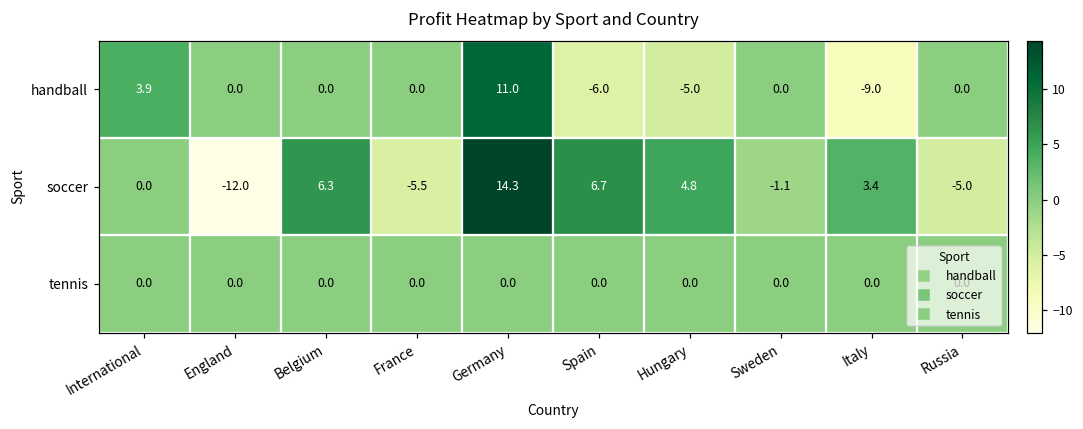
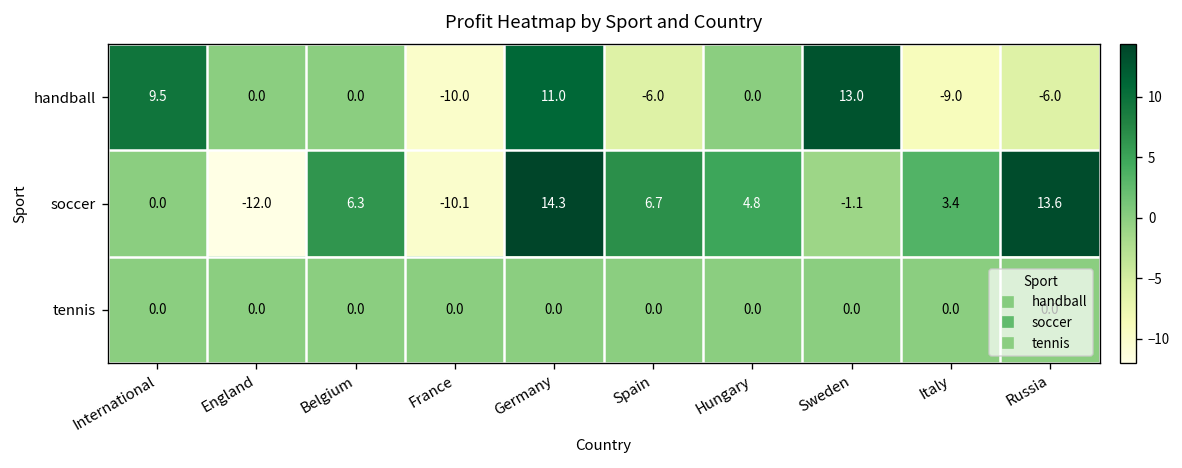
  {
    "handball": {
-     "International": 3.9,
+     "International": 9.5,
      "England": 0.0,
      "Belgium": 0.0,
-     "France": 0.0,
+     "France": -10.0,
      "Germany": 11.0,
      "Spain": -6.0,
-     "Hungary": -5.0,
-     "Sweden": 0.0,
+     "Hungary": 0.0,
+     "Sweden": 13.0,
      "Italy": -9.0,
-     "Russia": 0.0
+     "Russia": -6.0
    },
    "soccer": {
      "International": 0.0,
      "England": -12.0,
      "Belgium": 6.3,
-     "France": -5.5,
+     "France": -10.1,
      "Germany": 14.3,
      "Spain": 6.7,
      "Hungary": 4.8,
      "Sweden": -1.1,
      "Italy": 3.4,
-     "Russia": -5.0
+     "Russia": 13.6
    },
    "tennis": {
      "International": 0.0,
      "England": 0.0,
      "Belgium": 0.0,
      "France": 0.0,
      "Germany": 0.0,
      "Spain": 0.0,
      "Hungary": 0.0,
      "Sweden": 0.0,
      "Italy": 0.0
    }
  }
